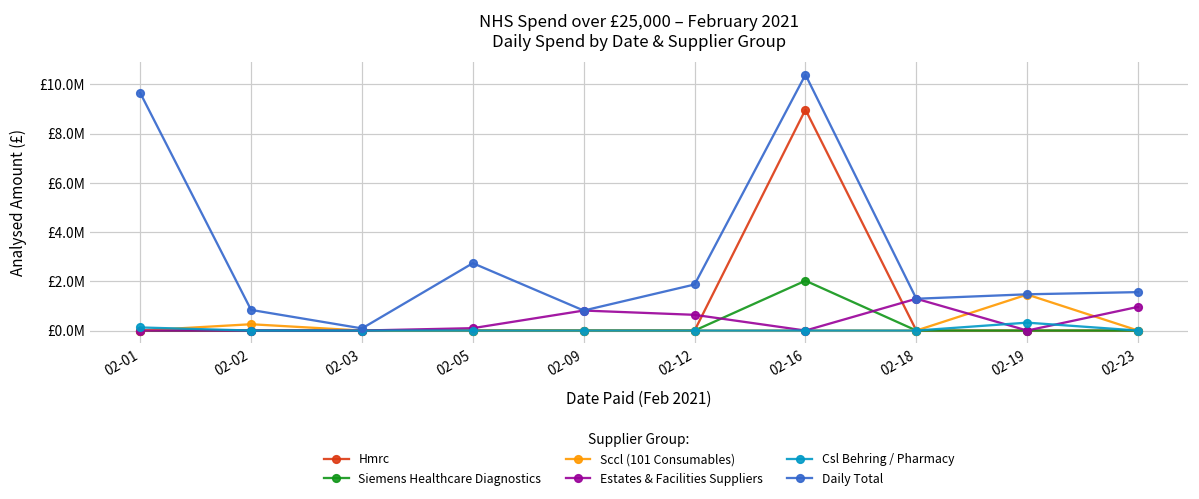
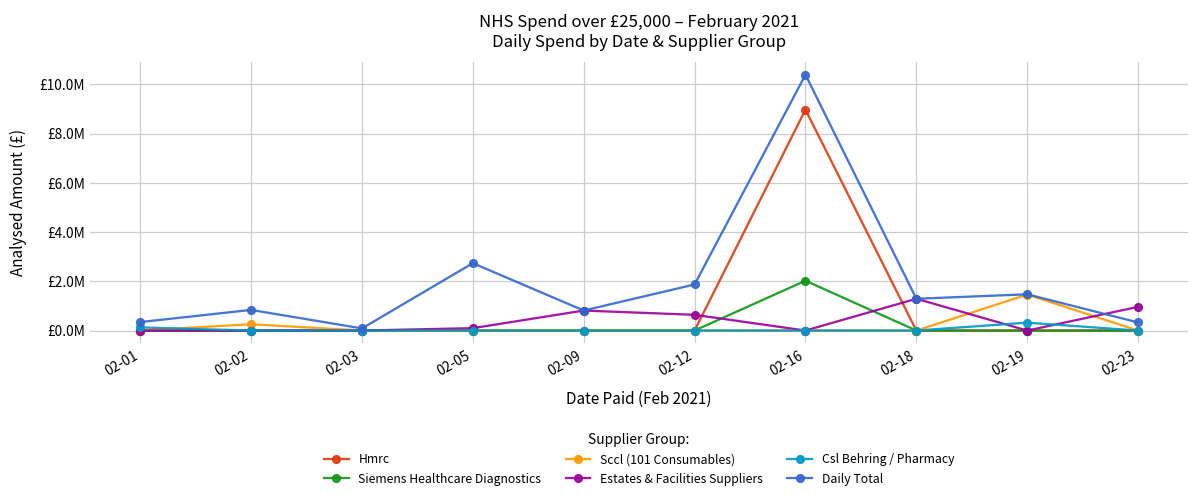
  {
    "Hmrc": {
      "02-16": "£9000000"
    },
    "Siemens Healthcare Diagnostics": {
      "02-16": "£2000000"
    },
    "Sccl (101 Consumables)": {
      "02-02": "£300000"
    },
    "Estates & Facilities Suppliers": {
      "02-12": "£600000",
      "02-23": "£1000000"
    },
    "Csl Behring / Pharmacy": {
      "02-01": "£100000",
      "02-19": "£300000"
    },
    "Daily Total": {
-     "02-01": "£9600000",
+     "02-01": "£300000",
      "02-02": "£800000",
      "02-05": "£2700000",
      "02-12": "£1900000",
      "02-16": "£10400000",
-     "02-23": "£1600000"
+     "02-23": "£300000"
    }
  }
